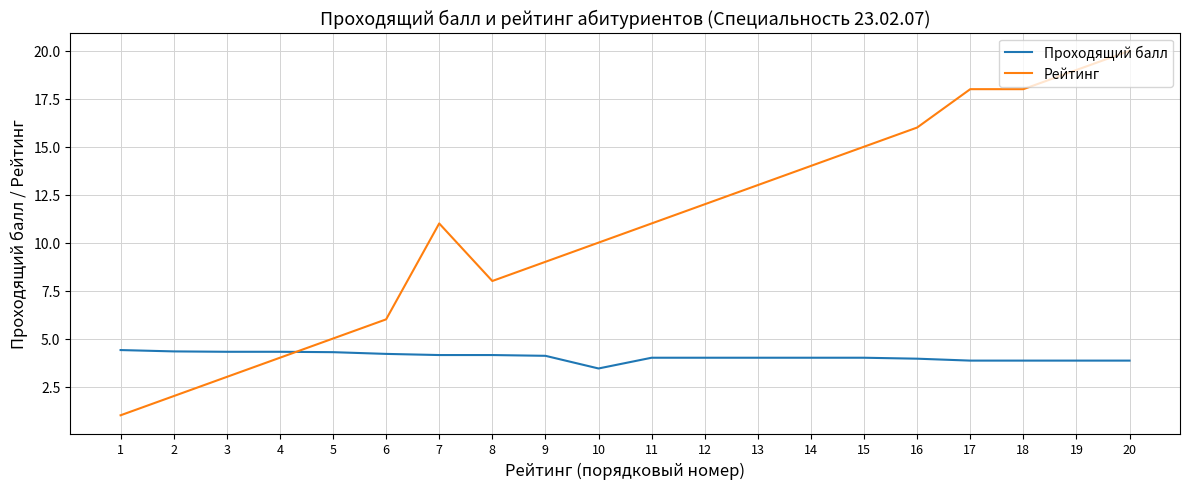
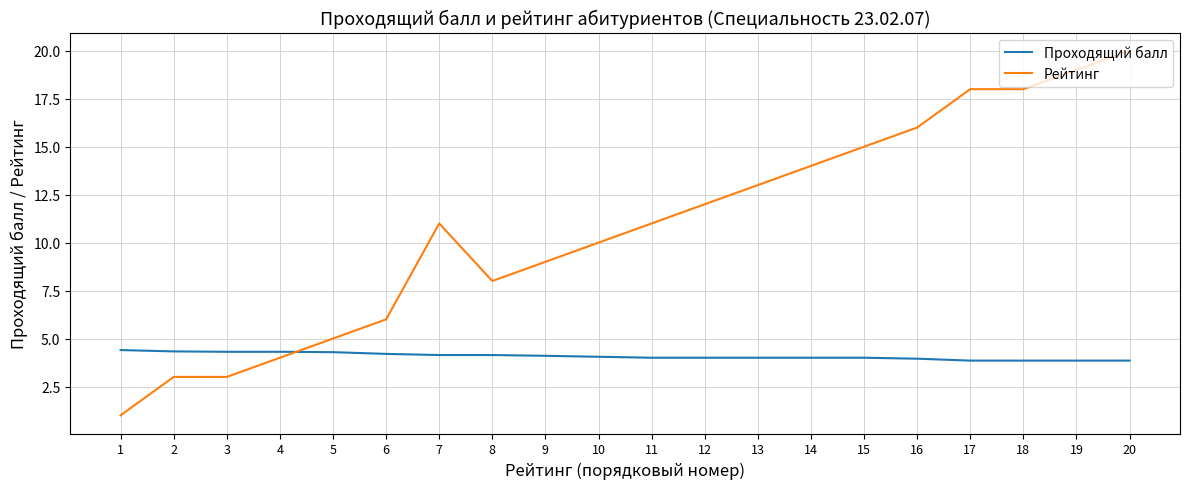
  {
    "Проходящий балл": {
      "1": 4.4,
      "2": 4.3,
      "3": 4.3,
      "4": 4.3,
      "5": 4.3,
      "6": 4.2,
      "7": 4.1,
      "8": 4.1,
      "9": 4.1,
-     "10": 3.4,
+     "10": 4.1,
      "11": 4.0,
      "12": 4.0,
      "13": 4.0,
      "14": 4.0,
      "15": 4.0,
      "16": 4.0,
      "17": 3.9,
      "18": 3.9,
      "19": 3.9,
      "20": 3.9
    },
    "Рейтинг": {
      "1": 1,
-     "2": 2,
+     "2": 3,
      "3": 3,
      "4": 4,
      "5": 5,
      "6": 6,
      "7": 11,
      "8": 8,
      "9": 9,
      "10": 10,
      "11": 11,
      "12": 12,
      "13": 13,
      "14": 14,
      "15": 15,
      "16": 16,
      "17": 18,
      "18": 18
    }
  }
